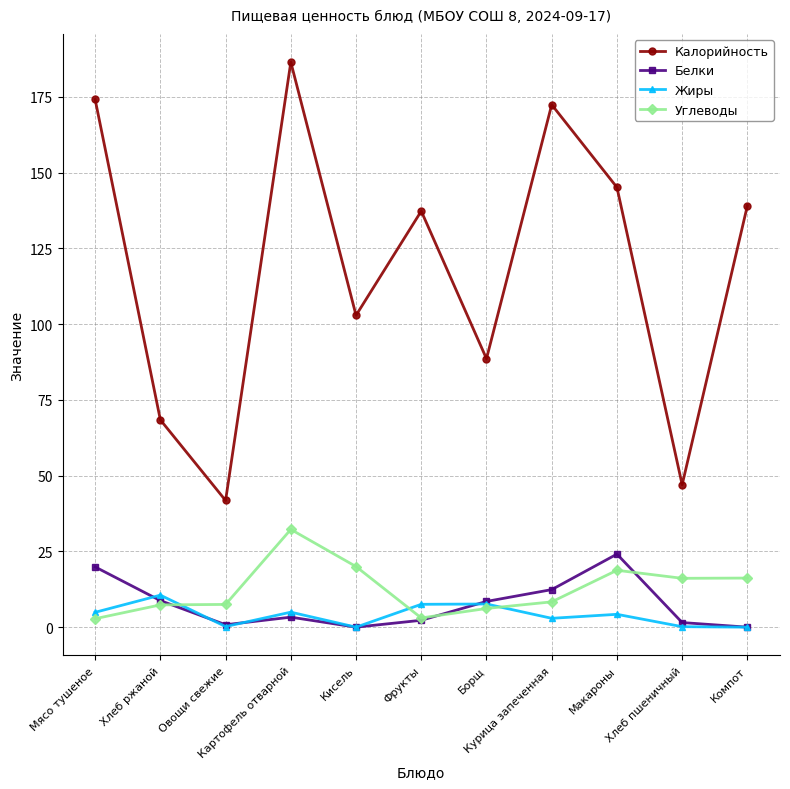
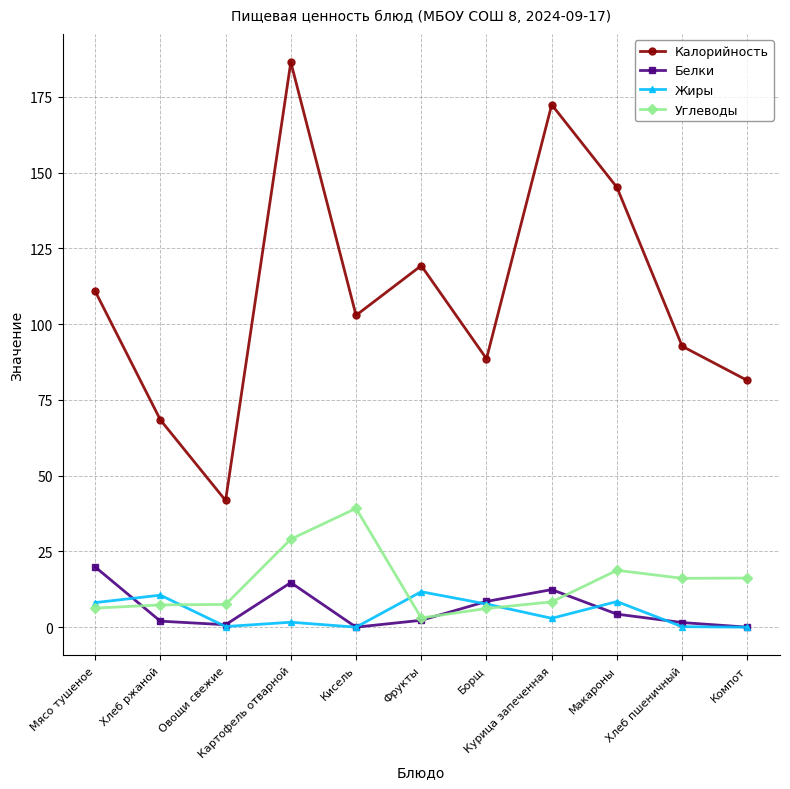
  {
    "Калорийность": {
-     "Мясо тушеное": 174,
+     "Мясо тушеное": 111,
      "Хлеб ржаной": 68,
      "Овощи свежие": 42,
      "Картофель отварной": 186,
      "Кисель": 103,
-     "Фрукты": 137,
+     "Фрукты": 119,
      "Борщ": 89,
      "Курица запеченная": 172,
      "Макароны": 145,
-     "Хлеб пшеничный": 47,
-     "Компот": 139
+     "Хлеб пшеничный": 93,
+     "Компот": 81
    },
    "Белки": {
      "Мясо тушеное": 20,
-     "Хлеб ржаной": 9,
-     "Картофель отварной": 3,
+     "Хлеб ржаной": 2,
+     "Картофель отварной": 15,
      "Борщ": 8,
      "Курица запеченная": 12,
-     "Макароны": 24,
+     "Макароны": 4,
      "Хлеб пшеничный": 2
    },
    "Жиры": {
-     "Мясо тушеное": 5,
+     "Мясо тушеное": 8,
      "Хлеб ржаной": 11,
-     "Картофель отварной": 5,
-     "Фрукты": 8,
+     "Картофель отварной": 2,
+     "Фрукты": 12,
      "Борщ": 8,
      "Курица запеченная": 3,
-     "Макароны": 4,
+     "Макароны": 8,
      "Хлеб пшеничный": 0
    },
    "Углеводы": {
-     "Мясо тушеное": 3,
+     "Мясо тушеное": 6,
      "Хлеб ржаной": 7,
      "Овощи свежие": 8,
-     "Картофель отварной": 32,
-     "Кисель": 20,
+     "Картофель отварной": 29,
+     "Кисель": 39,
      "Борщ": 6,
      "Курица запеченная": 8,
      "Макароны": 19,
      "Хлеб пшеничный": 16,
      "Компот": 16
    }
  }
